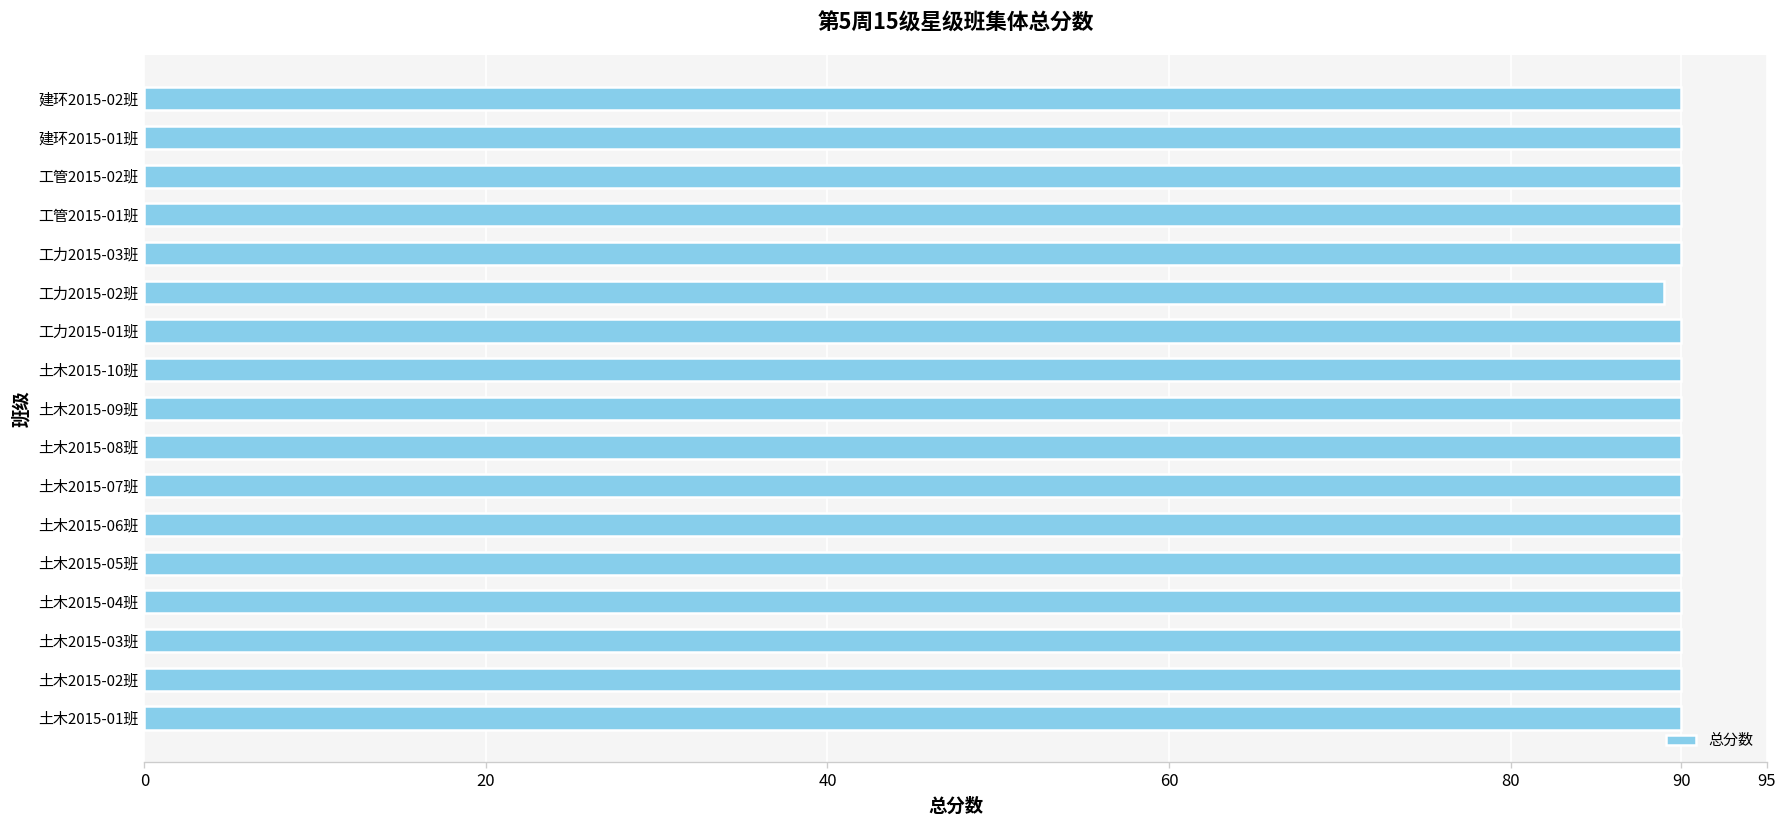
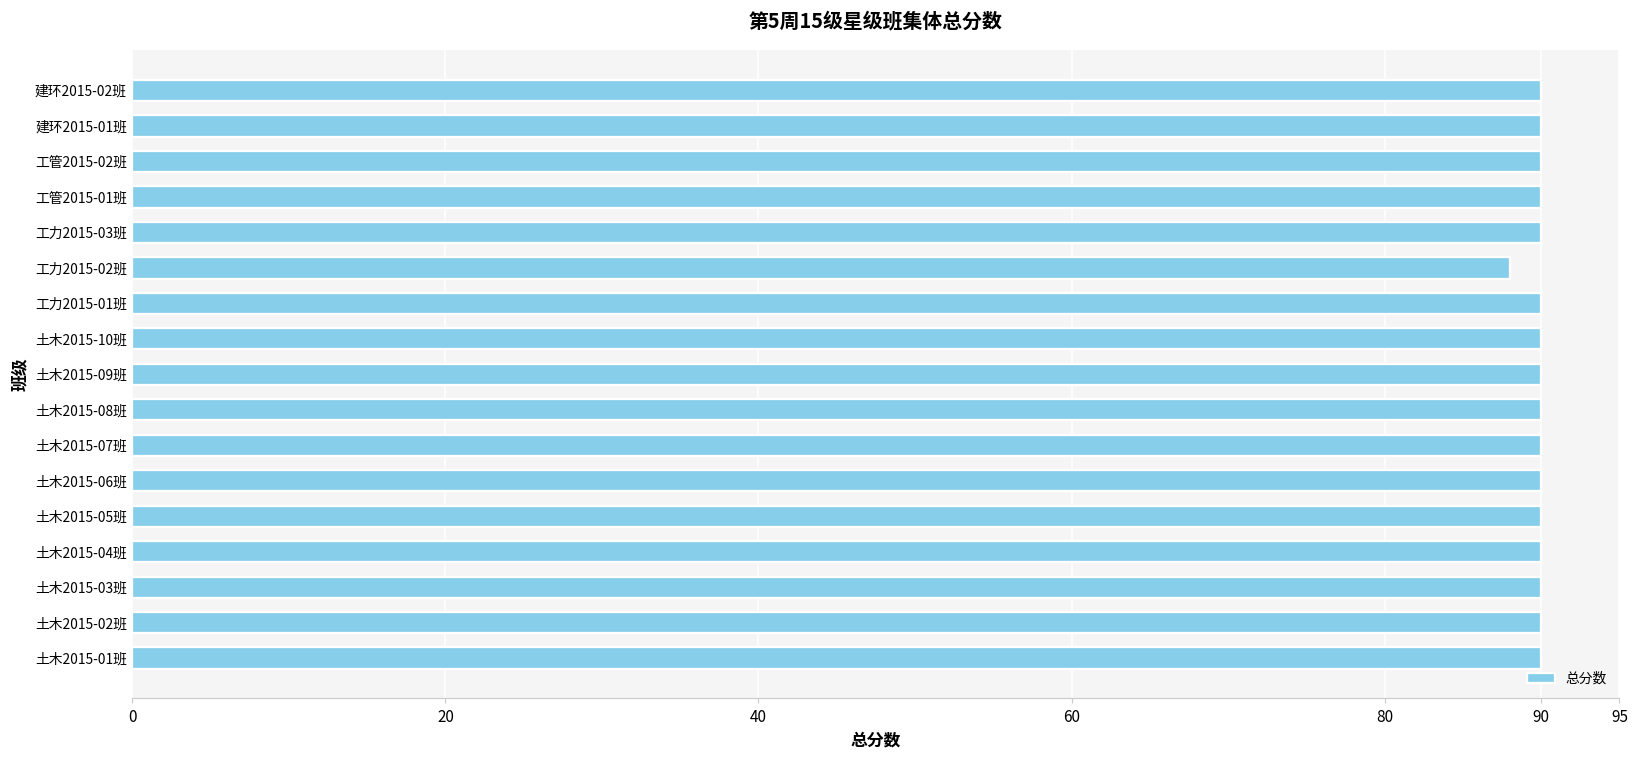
  {
    "建环2015-02班": 90,
    "建环2015-01班": 90,
    "工管2015-02班": 90,
    "工管2015-01班": 90,
    "工力2015-03班": 90,
-   "工力2015-02班": 89,
+   "工力2015-02班": 88,
    "工力2015-01班": 90,
    "土木2015-10班": 90,
    "土木2015-09班": 90,
    "土木2015-08班": 90,
    "土木2015-07班": 90,
    "土木2015-06班": 90,
    "土木2015-05班": 90,
    "土木2015-04班": 90,
    "土木2015-03班": 90,
    "土木2015-02班": 90,
    "土木2015-01班": 90
  }
